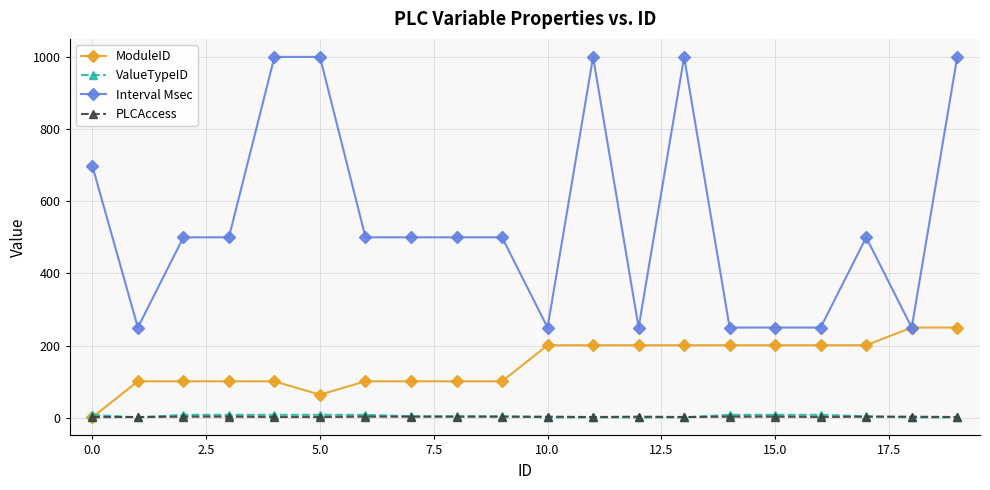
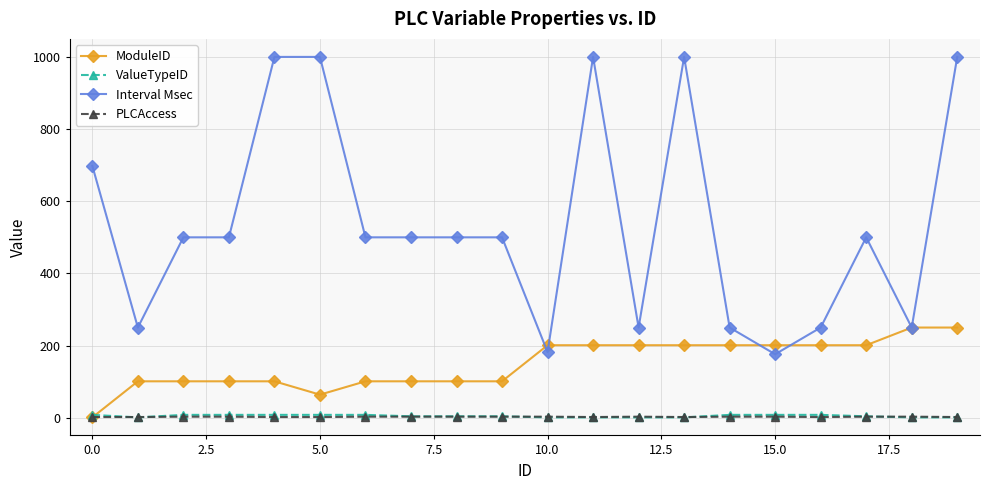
  {
    "ModuleID": {
      "5.0": 60,
      "10.0": 200,
      "15.0": 200
    },
    "Interval Msec": {
      "0.0": 700,
      "5.0": 1000,
-     "10.0": 250,
-     "15.0": 250
+     "10.0": 180,
+     "15.0": 180
    }
  }
